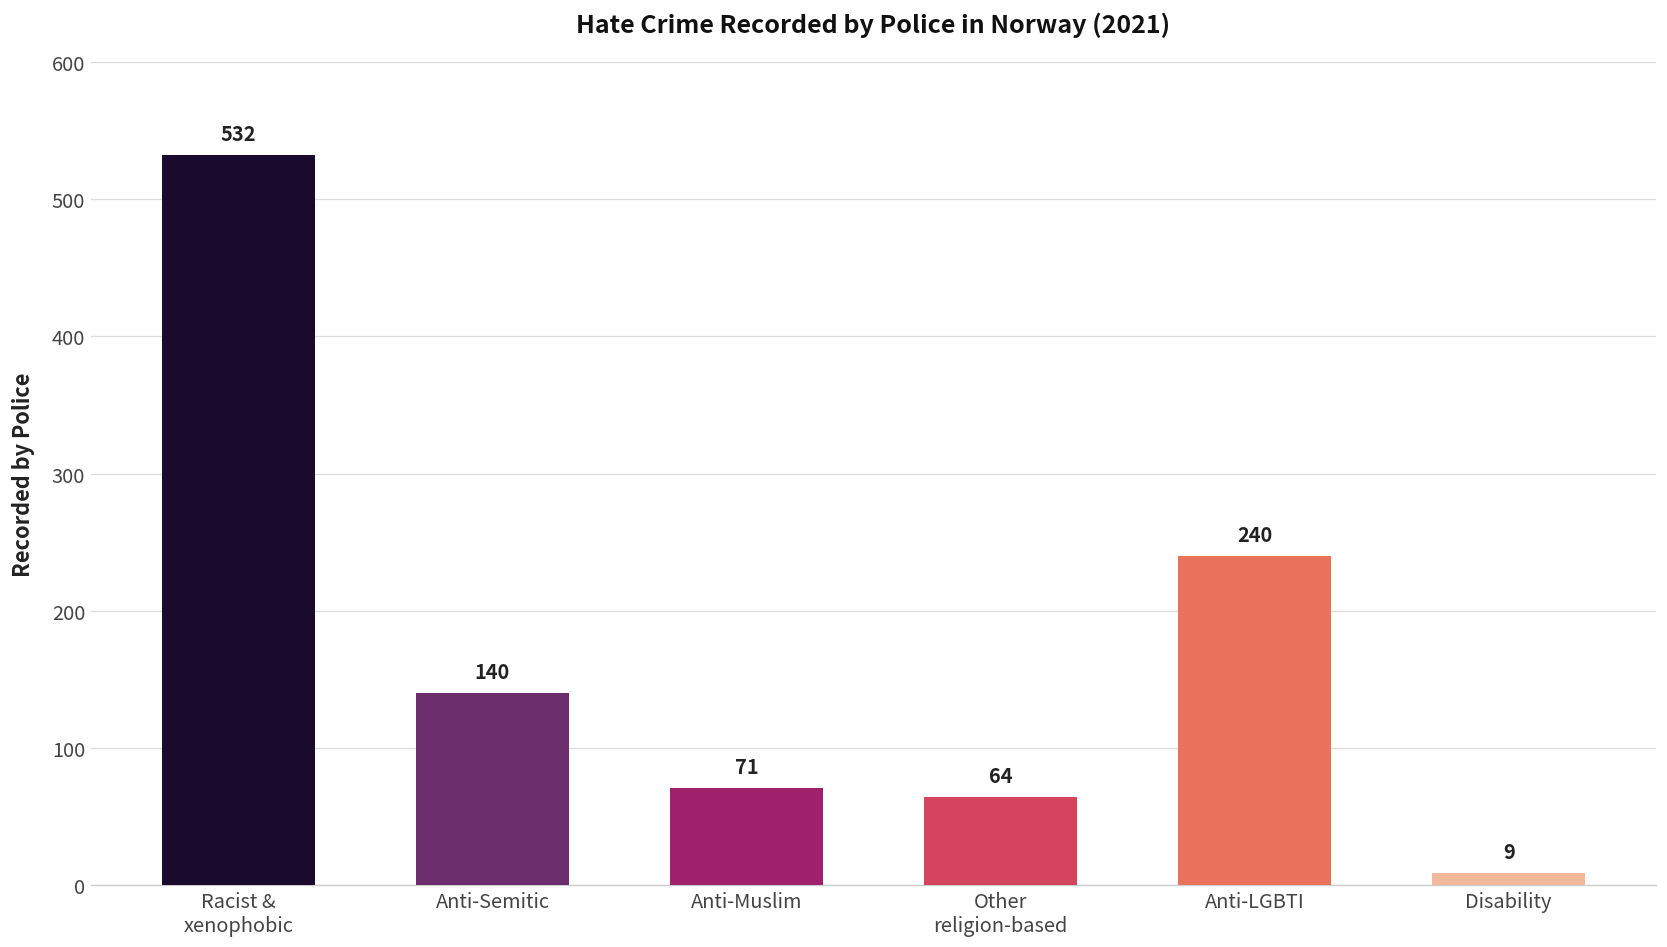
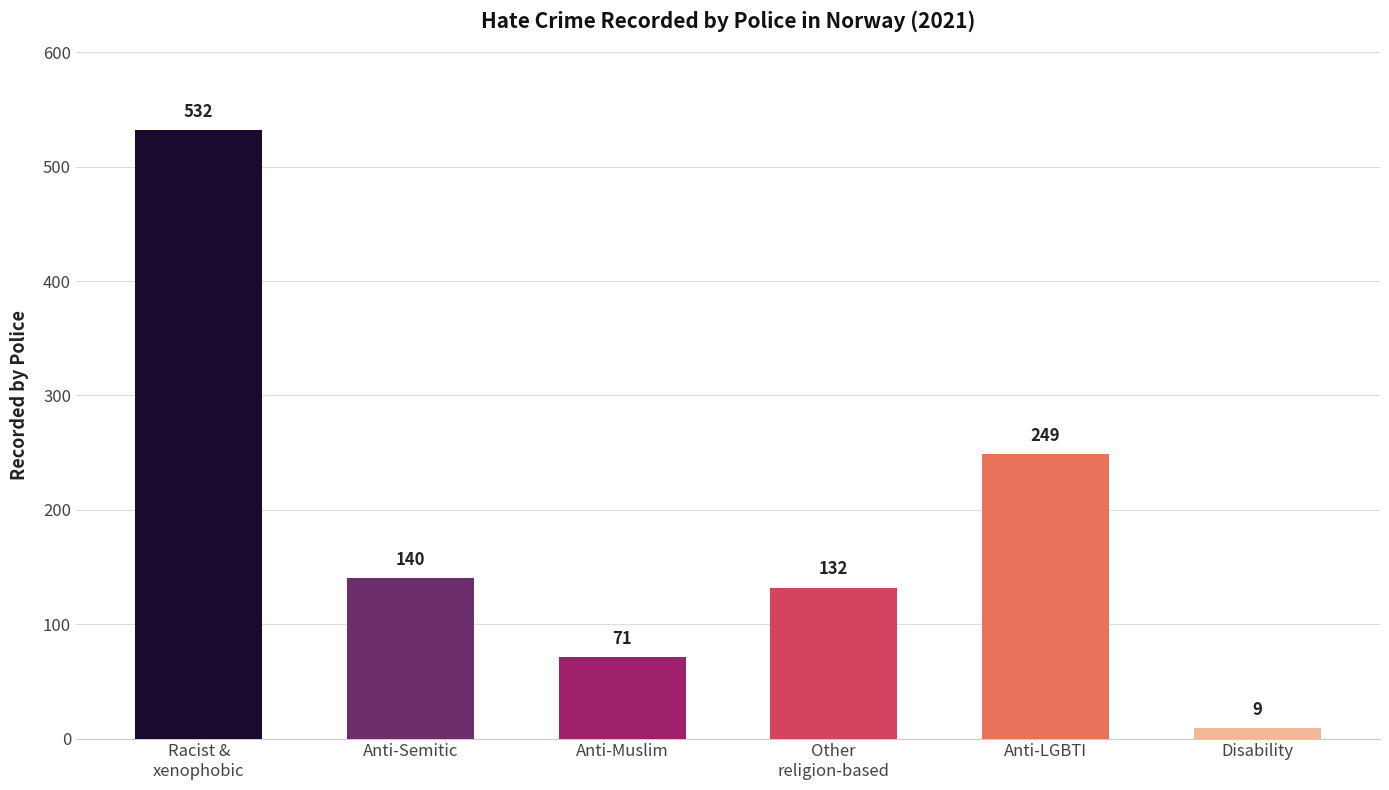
  {
    "Racist & xenophobic": 532,
    "Anti-Semitic": 140,
    "Anti-Muslim": 71,
-   "Other religion-based": 64,
-   "Anti-LGBTI": 240,
+   "Other religion-based": 132,
+   "Anti-LGBTI": 249,
    "Disability": 9
  }
